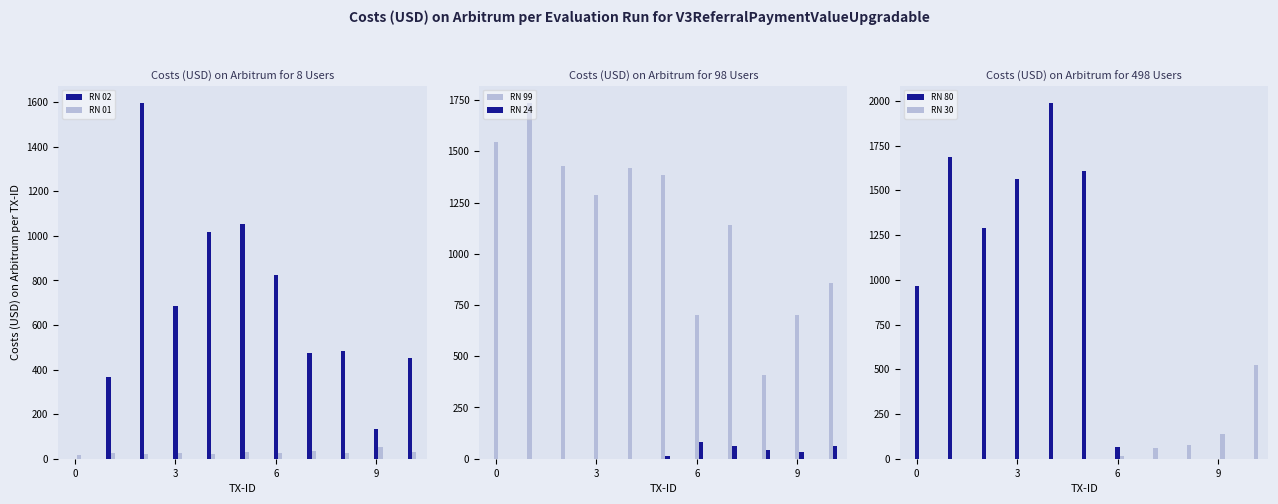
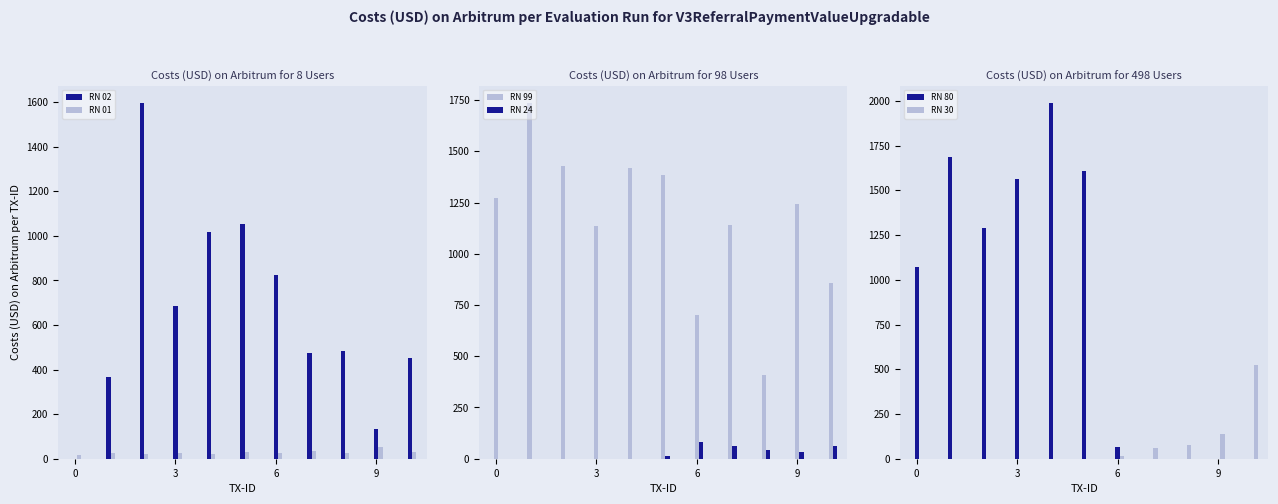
  {
    "Costs (USD) on Arbitrum for 8 Users": {
      "RN 02": {
        "0": 0,
        "3": 690,
        "6": 830,
        "9": 130
      }
    },
    "Costs (USD) on Arbitrum for 98 Users": {
      "RN 99": {
-       "0": 1540,
-       "3": 1290,
+       "0": 1270,
+       "3": 1140,
        "6": 700,
-       "9": 700
+       "9": 1240
      }
    },
    "Costs (USD) on Arbitrum for 498 Users": {
      "RN 80": {
-       "0": 970,
+       "0": 1070,
        "3": 1570,
        "6": 60,
        "9": 0
      }
    }
  }
